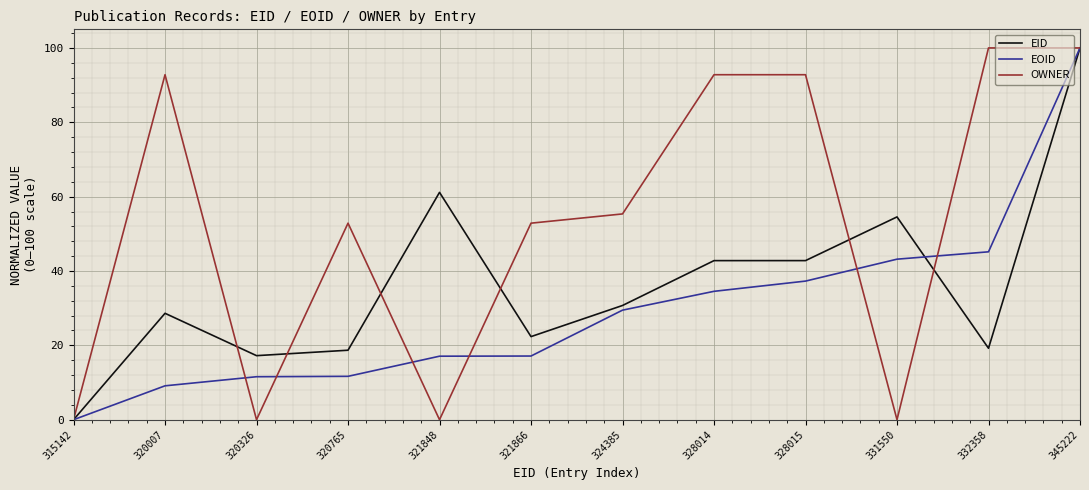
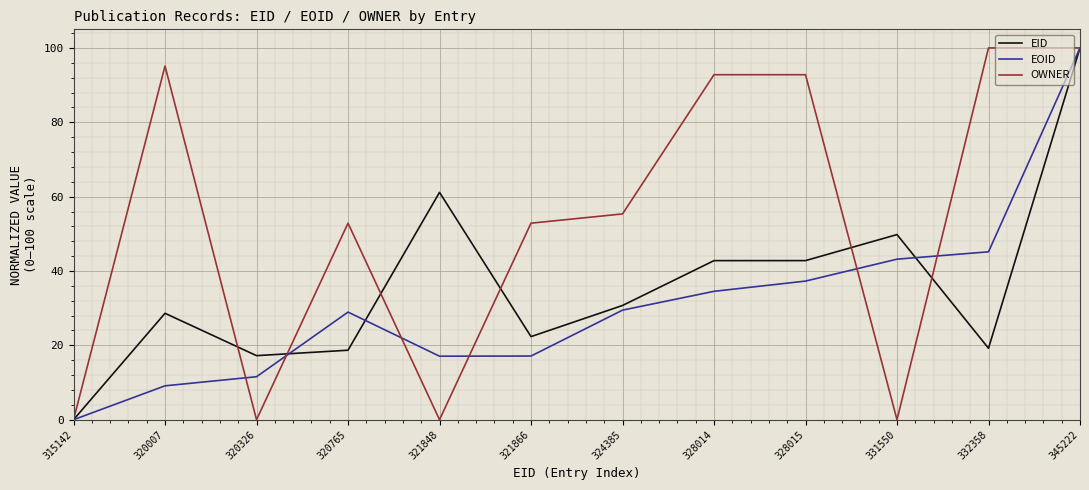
  {
    "EID": {
      "320007": 29,
      "320326": 17,
      "320765": 19,
      "321848": 61,
      "321866": 22,
      "324385": 31,
      "328014": 43,
      "328015": 43,
-     "331550": 55,
+     "331550": 50,
      "332358": 19
    },
    "EOID": {
      "320007": 9,
      "320326": 12,
-     "320765": 12,
+     "320765": 29,
      "321848": 17,
      "321866": 17,
      "324385": 29,
      "328014": 35,
      "328015": 37,
      "331550": 43,
      "332358": 45
    },
    "OWNER": {
-     "320007": 93,
+     "320007": 95,
      "320326": 0,
      "320765": 53,
      "321848": 0,
      "321866": 53,
      "324385": 55,
      "328014": 93,
      "328015": 93,
      "331550": 0,
      "332358": 100
    }
  }
